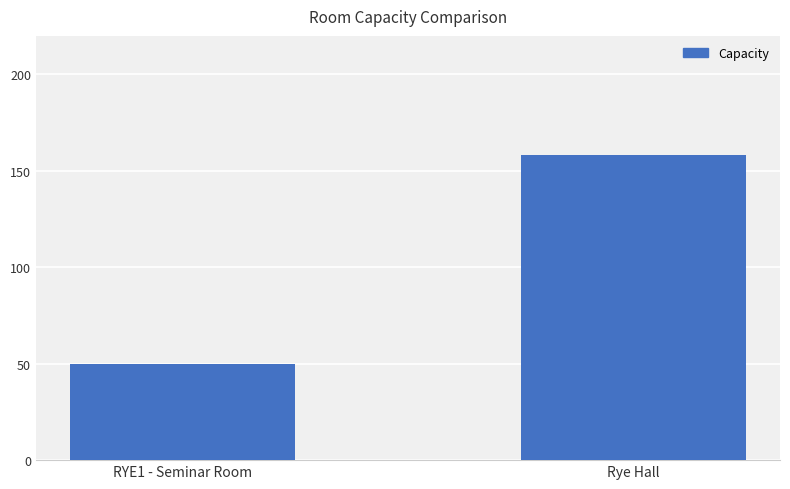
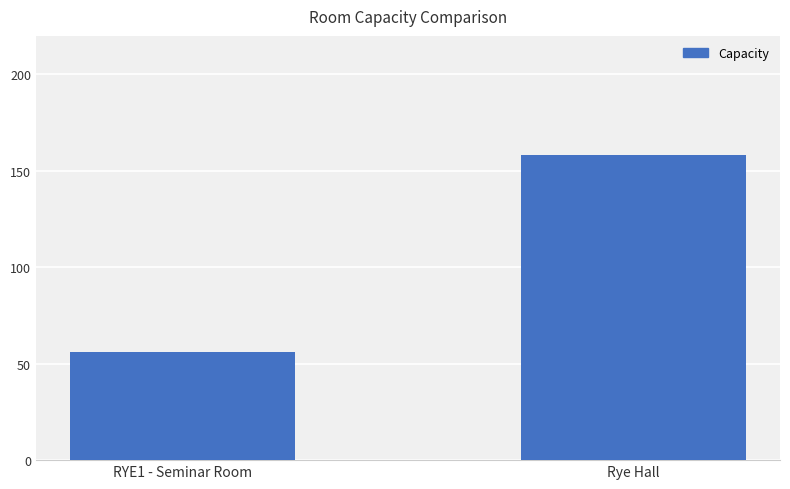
  {
-   "RYE1 - Seminar Room": 50,
+   "RYE1 - Seminar Room": 56,
    "Rye Hall": 158
  }
